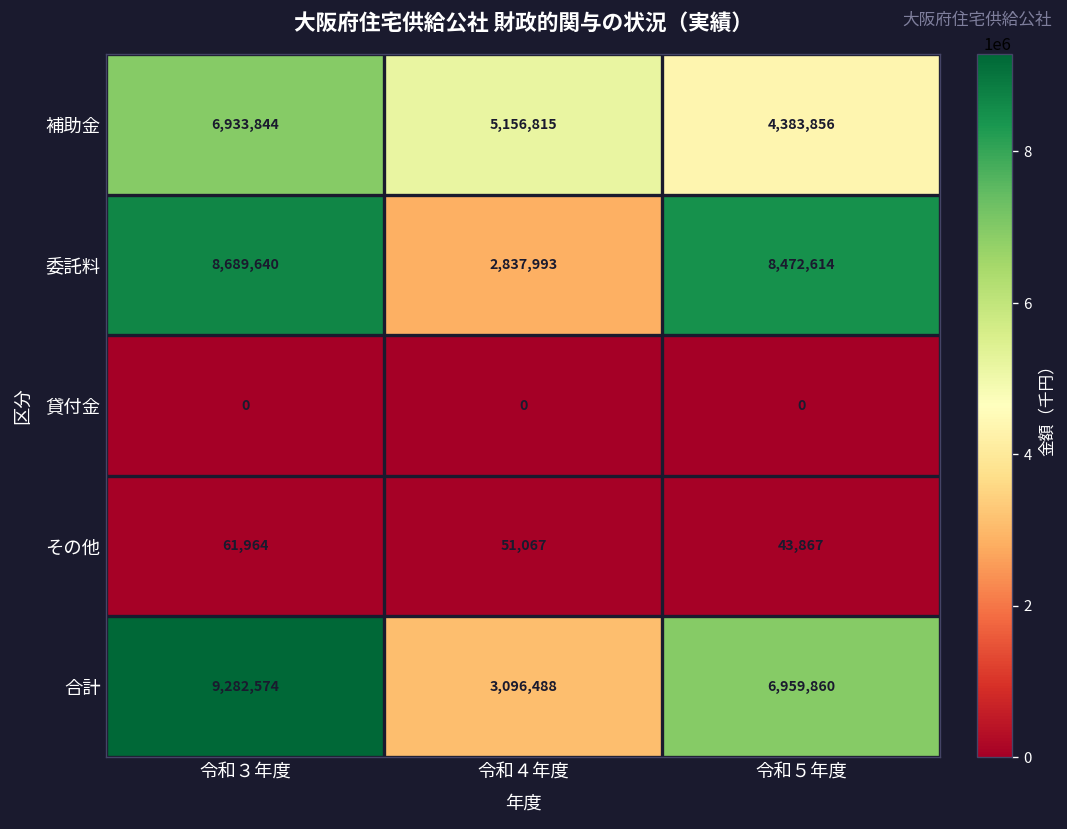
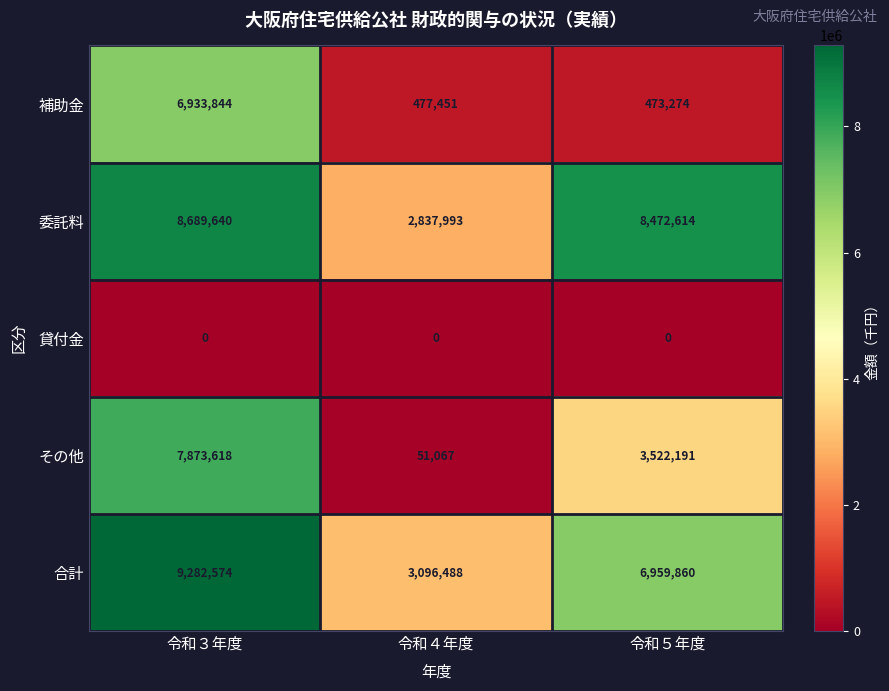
  {
    "補助金": {
      "令和３年度": "6,933,844",
-     "令和４年度": "5,156,815",
-     "令和５年度": "4,383,856"
+     "令和４年度": "477,451",
+     "令和５年度": "473,274"
    },
    "委託料": {
      "令和３年度": "8,689,640",
      "令和４年度": "2,837,993",
      "令和５年度": "8,472,614"
    },
    "貸付金": {
      "令和３年度": "0",
      "令和４年度": "0",
      "令和５年度": "0"
    },
    "その他": {
-     "令和３年度": "61,964",
+     "令和３年度": "7,873,618",
      "令和４年度": "51,067",
-     "令和５年度": "43,867"
+     "令和５年度": "3,522,191"
    },
    "合計": {
      "令和３年度": "9,282,574",
      "令和４年度": "3,096,488",
      "令和５年度": "6,959,860"
    }
  }
